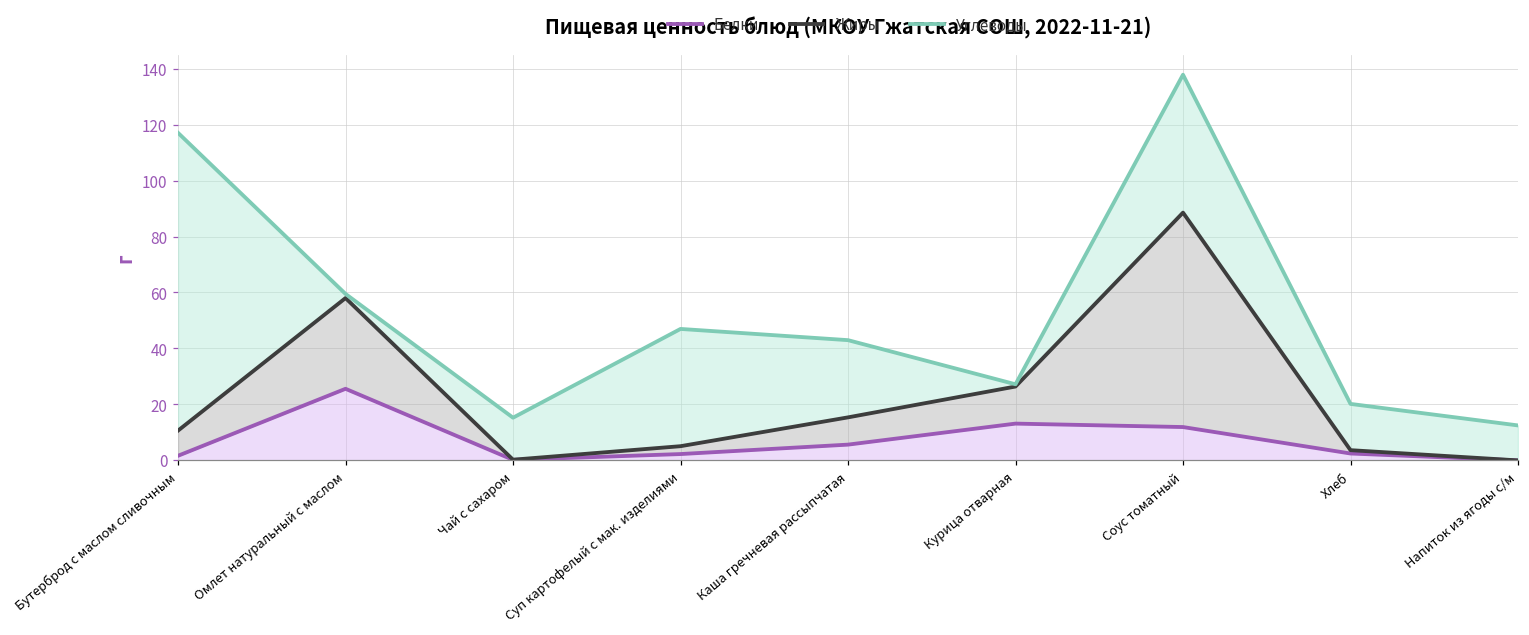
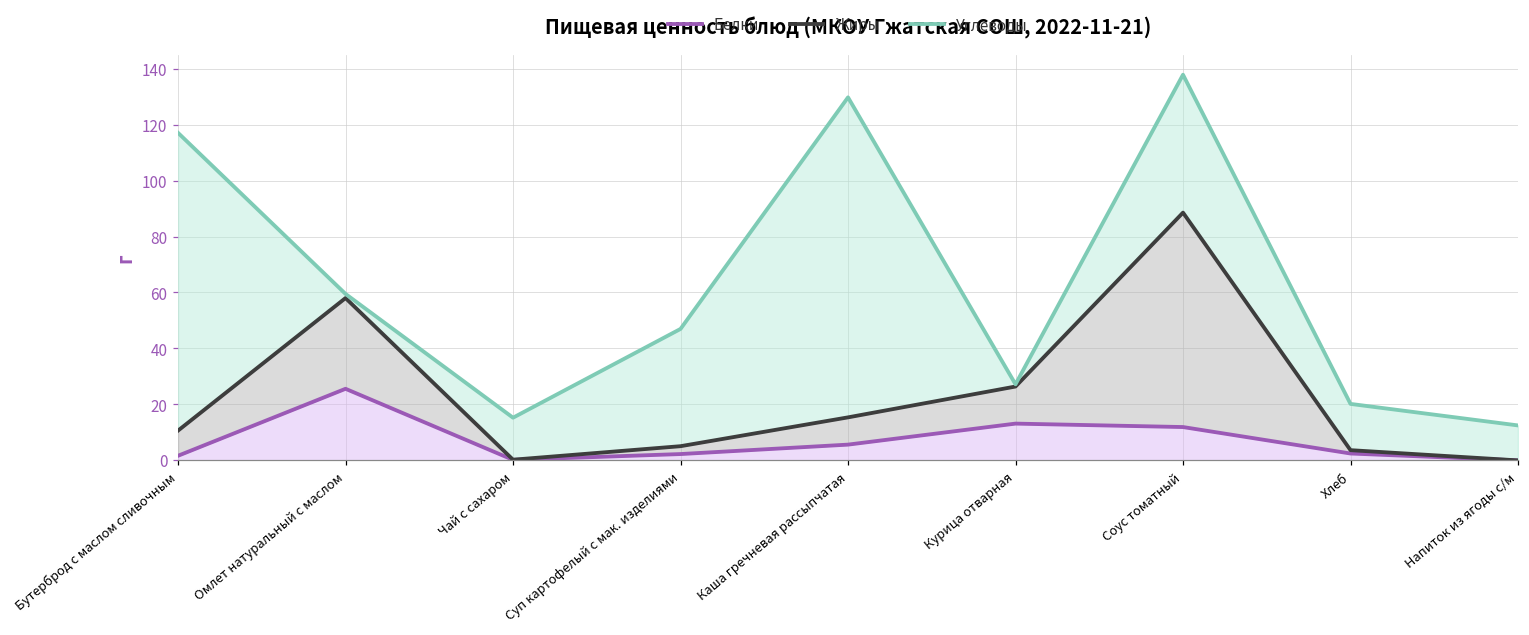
  {
    "Белки": {
      "Бутерброд с маслом сливочным": 2,
      "Омлет натуральный с маслом": 26,
      "Суп картофелый с мак. изделиями": 2,
      "Каша гречневая рассыпчатая": 6,
      "Курица отварная": 13,
      "Соус томатный": 12,
      "Хлеб": 2
    },
    "Жиры": {
      "Бутерброд с маслом сливочным": 9,
      "Омлет натуральный с маслом": 32,
      "Суп картофелый с мак. изделиями": 3,
      "Каша гречневая рассыпчатая": 10,
      "Соус томатный": 77,
      "Хлеб": 1
    },
    "Углеводы": {
      "Бутерброд с маслом сливочным": 106,
      "Омлет натуральный с маслом": 1,
      "Чай с сахаром": 15,
      "Суп картофелый с мак. изделиями": 42,
-     "Каша гречневая рассыпчатая": 28,
+     "Каша гречневая рассыпчатая": 114,
      "Соус томатный": 49,
      "Хлеб": 17,
      "Напиток из ягоды с/м": 13
    }
  }
